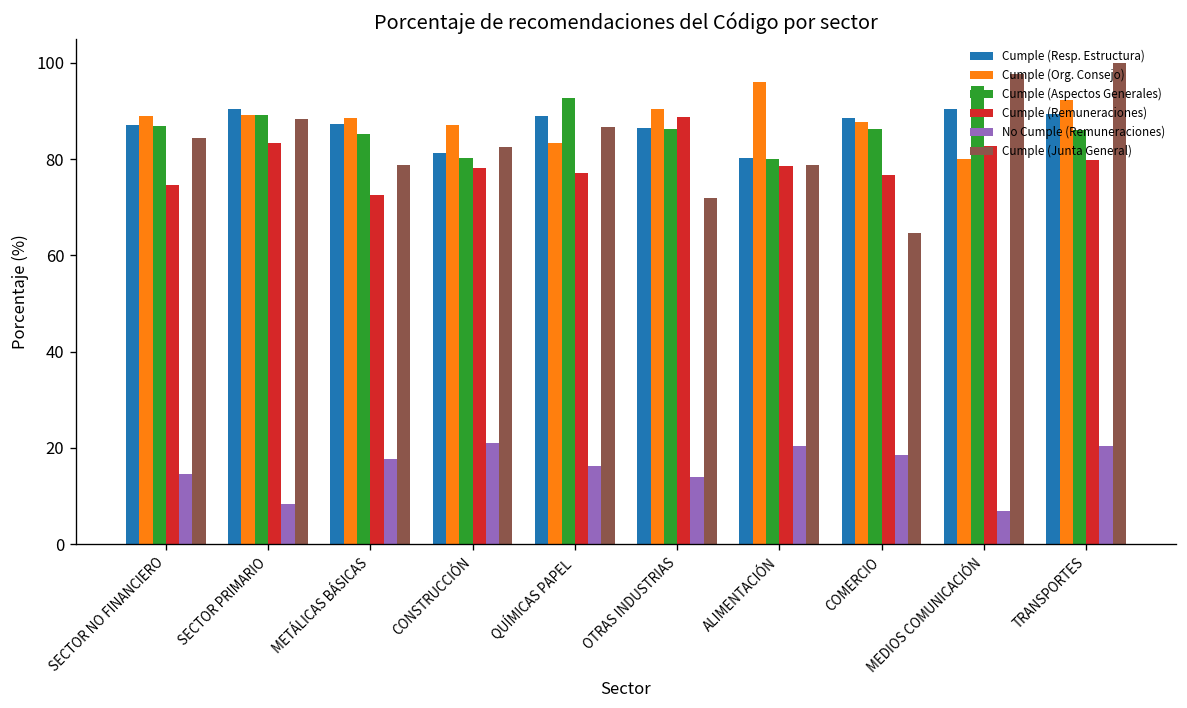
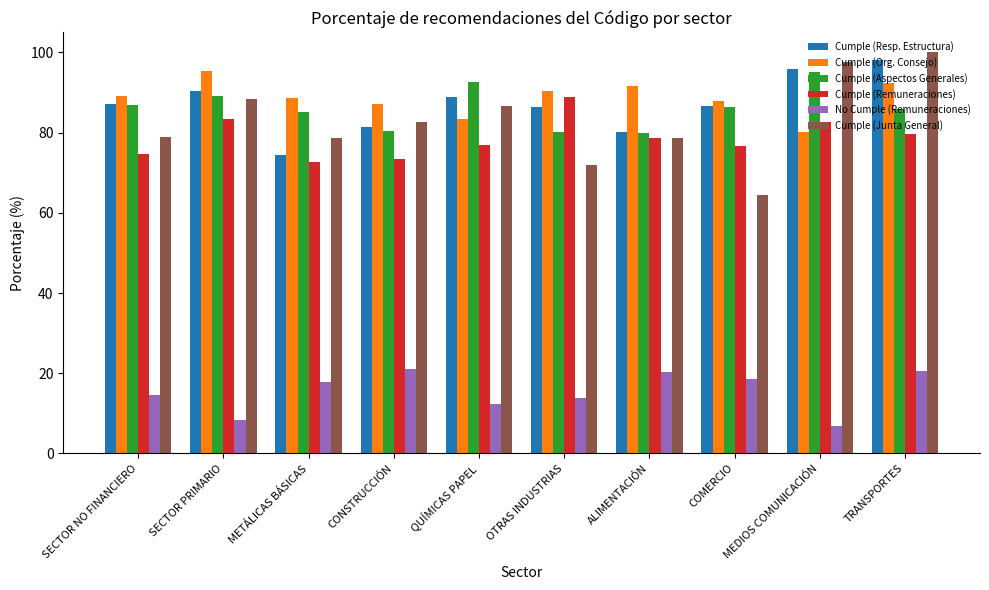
  {
    "Cumple (Resp. Estructura)": {
      "SECTOR NO FINANCIERO": 87,
      "SECTOR PRIMARIO": 90,
-     "METÁLICAS BÁSICAS": 87,
+     "METÁLICAS BÁSICAS": 74,
      "CONSTRUCCIÓN": 81,
      "QUÍMICAS PAPEL": 89,
      "OTRAS INDUSTRIAS": 86,
      "ALIMENTACIÓN": 80,
-     "COMERCIO": 89,
-     "MEDIOS COMUNICACIÓN": 90,
-     "TRANSPORTES": 89
+     "COMERCIO": 87,
+     "MEDIOS COMUNICACIÓN": 96,
+     "TRANSPORTES": 98
    },
    "Cumple (Org. Consejo)": {
      "SECTOR NO FINANCIERO": 89,
-     "SECTOR PRIMARIO": 89,
+     "SECTOR PRIMARIO": 95,
      "METÁLICAS BÁSICAS": 89,
      "CONSTRUCCIÓN": 87,
      "QUÍMICAS PAPEL": 83,
      "OTRAS INDUSTRIAS": 90,
-     "ALIMENTACIÓN": 96,
+     "ALIMENTACIÓN": 92,
      "COMERCIO": 88,
      "MEDIOS COMUNICACIÓN": 80,
      "TRANSPORTES": 92
    },
    "Cumple (Aspectos Generales)": {
      "SECTOR NO FINANCIERO": 87,
      "SECTOR PRIMARIO": 89,
      "METÁLICAS BÁSICAS": 85,
      "CONSTRUCCIÓN": 80,
      "QUÍMICAS PAPEL": 93,
-     "OTRAS INDUSTRIAS": 86,
+     "OTRAS INDUSTRIAS": 80,
      "ALIMENTACIÓN": 80,
      "COMERCIO": 86,
      "MEDIOS COMUNICACIÓN": 95,
      "TRANSPORTES": 86
    },
    "Cumple (Remuneraciones)": {
      "SECTOR NO FINANCIERO": 75,
      "SECTOR PRIMARIO": 83,
      "METÁLICAS BÁSICAS": 73,
-     "CONSTRUCCIÓN": 78,
+     "CONSTRUCCIÓN": 73,
      "QUÍMICAS PAPEL": 77,
      "OTRAS INDUSTRIAS": 89,
      "ALIMENTACIÓN": 79,
      "COMERCIO": 77,
      "MEDIOS COMUNICACIÓN": 83,
      "TRANSPORTES": 80
    },
    "No Cumple (Remuneraciones)": {
      "SECTOR NO FINANCIERO": 15,
      "SECTOR PRIMARIO": 8,
      "METÁLICAS BÁSICAS": 18,
      "CONSTRUCCIÓN": 21,
-     "QUÍMICAS PAPEL": 16,
+     "QUÍMICAS PAPEL": 12,
      "OTRAS INDUSTRIAS": 14,
      "ALIMENTACIÓN": 20,
      "COMERCIO": 18,
      "MEDIOS COMUNICACIÓN": 7,
      "TRANSPORTES": 20
    },
    "Cumple (Junta General)": {
-     "SECTOR NO FINANCIERO": 84,
+     "SECTOR NO FINANCIERO": 79,
      "SECTOR PRIMARIO": 88,
      "METÁLICAS BÁSICAS": 79,
      "CONSTRUCCIÓN": 83,
      "QUÍMICAS PAPEL": 87,
      "OTRAS INDUSTRIAS": 72,
      "ALIMENTACIÓN": 79,
      "COMERCIO": 65,
      "MEDIOS COMUNICACIÓN": 98,
      "TRANSPORTES": 100
    }
  }
